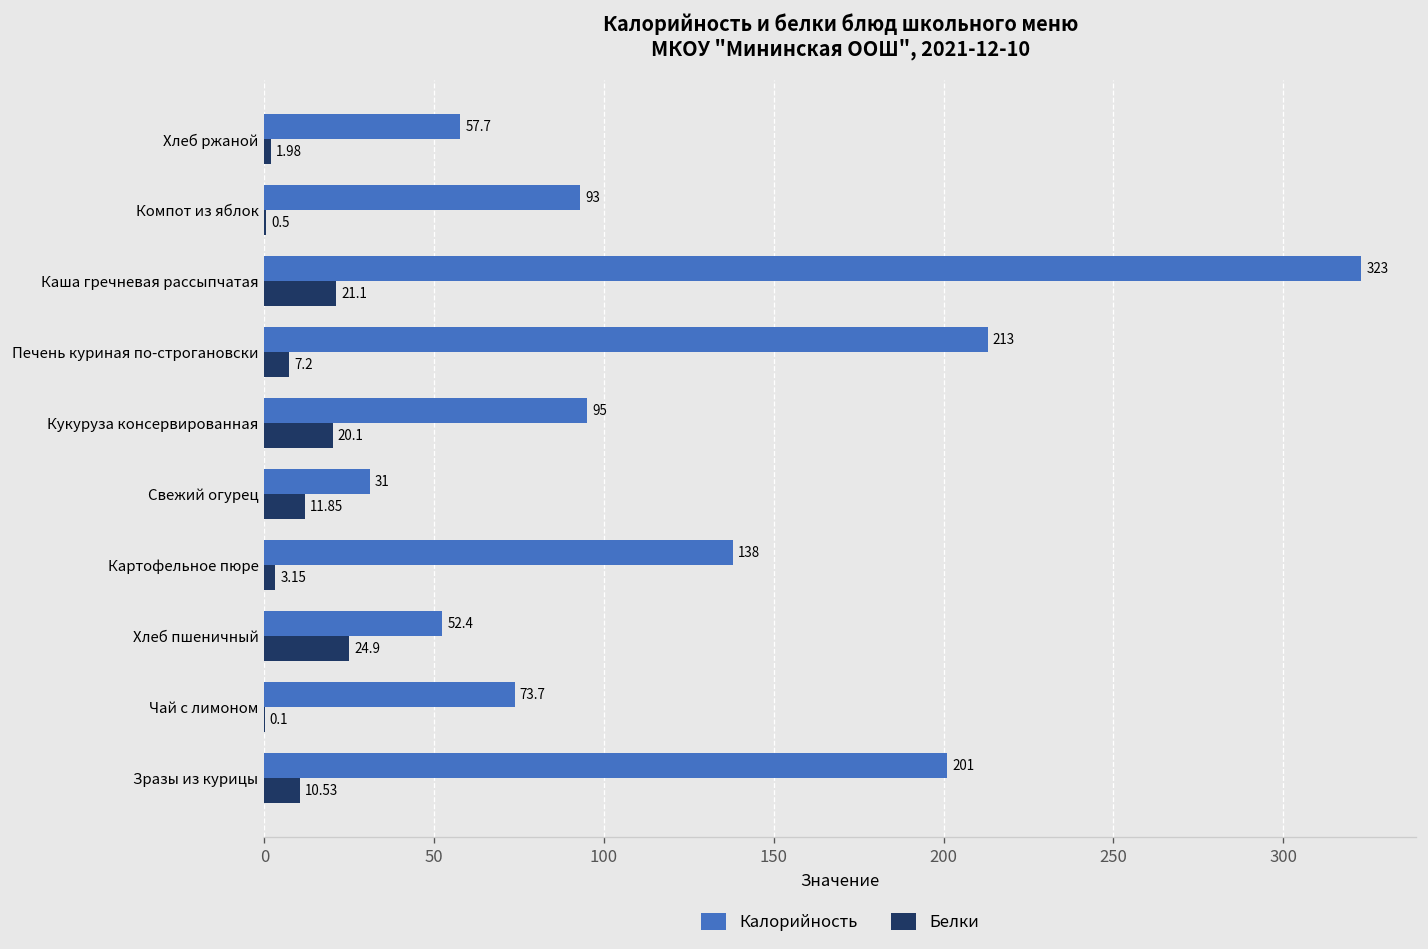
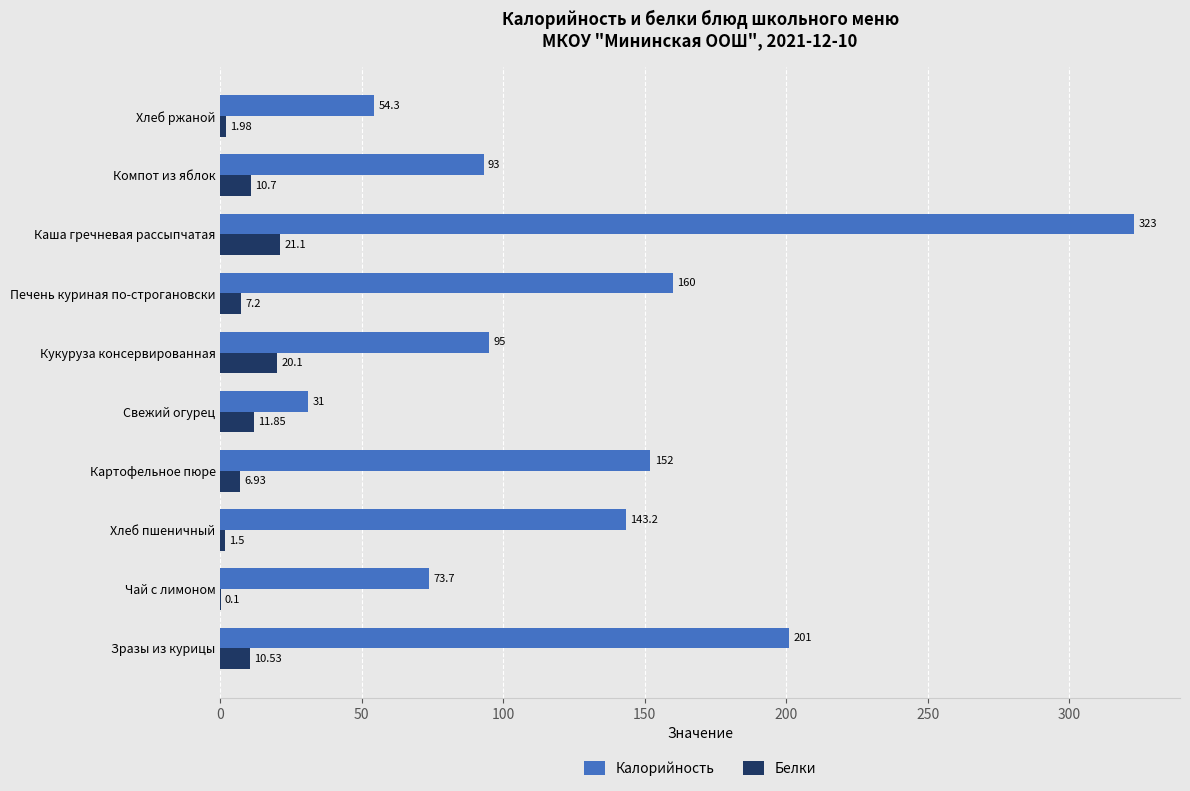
  {
    "Калорийность": {
-     "Хлеб ржаной": 57.7,
+     "Хлеб ржаной": 54.3,
      "Компот из яблок": 93,
      "Каша гречневая рассыпчатая": 323,
-     "Печень куриная по-строгановски": 213,
+     "Печень куриная по-строгановски": 160,
      "Кукуруза консервированная": 95,
      "Свежий огурец": 31,
-     "Картофельное пюре": 138,
-     "Хлеб пшеничный": 52.4,
+     "Картофельное пюре": 152,
+     "Хлеб пшеничный": 143.2,
      "Чай с лимоном": 73.7,
      "Зразы из курицы": 201
    },
    "Белки": {
      "Хлеб ржаной": 1.98,
-     "Компот из яблок": 0.5,
+     "Компот из яблок": 10.7,
      "Каша гречневая рассыпчатая": 21.1,
      "Печень куриная по-строгановски": 7.2,
      "Кукуруза консервированная": 20.1,
      "Свежий огурец": 11.85,
-     "Картофельное пюре": 3.15,
-     "Хлеб пшеничный": 24.9,
+     "Картофельное пюре": 6.93,
+     "Хлеб пшеничный": 1.5,
      "Чай с лимоном": 0.1,
      "Зразы из курицы": 10.53
    }
  }
